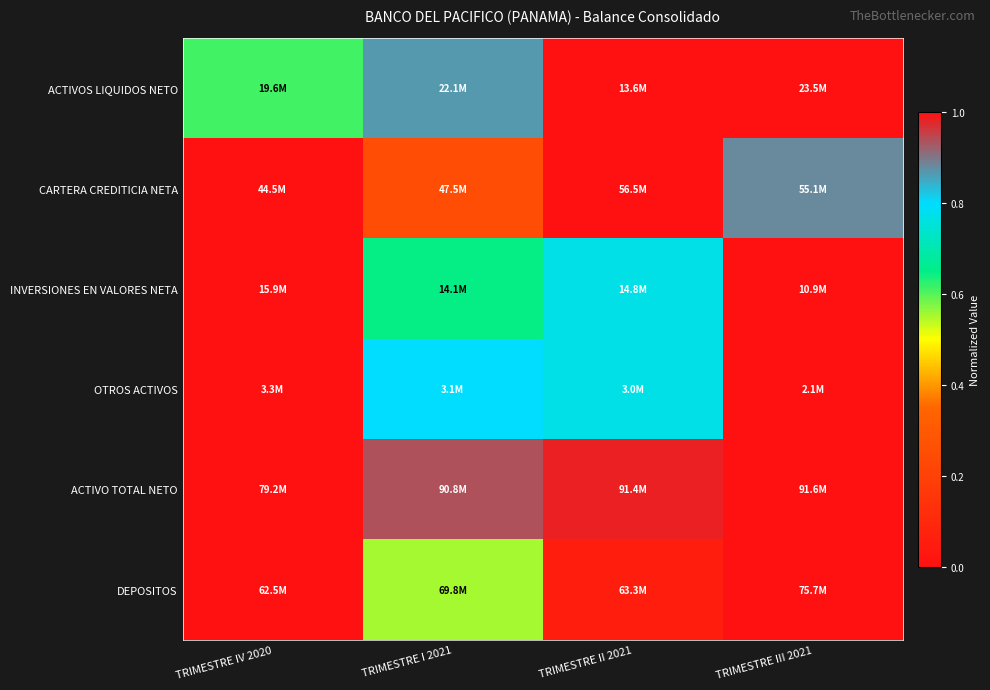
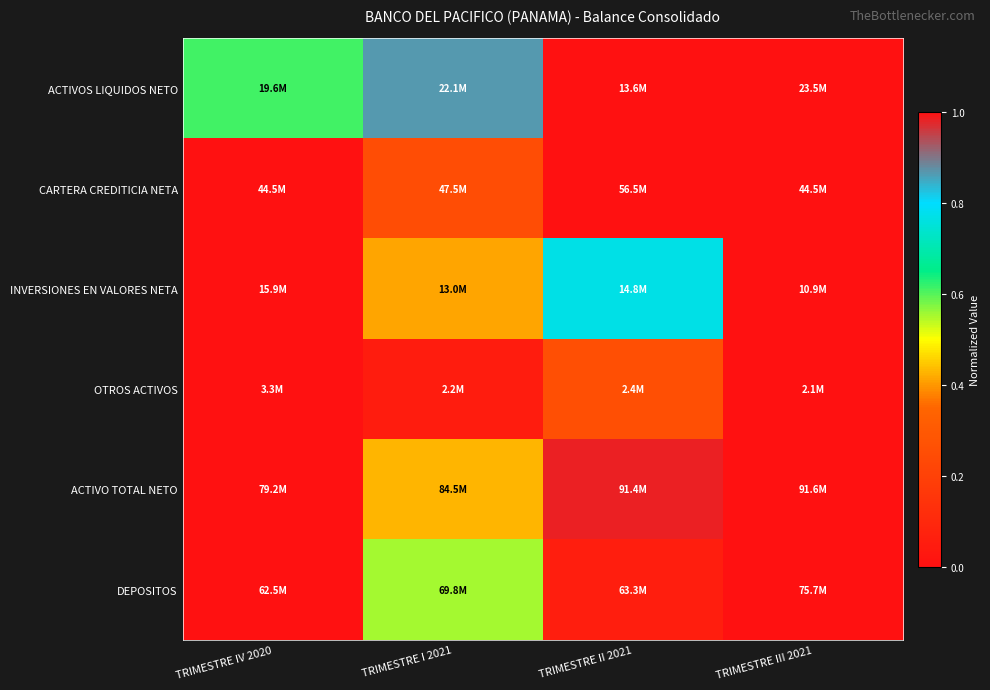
  {
    "ACTIVOS LIQUIDOS NETO": {
      "TRIMESTRE IV 2020": "19.6M",
      "TRIMESTRE I 2021": "22.1M",
      "TRIMESTRE II 2021": "13.6M",
      "TRIMESTRE III 2021": "23.5M"
    },
    "CARTERA CREDITICIA NETA": {
      "TRIMESTRE IV 2020": "44.5M",
      "TRIMESTRE I 2021": "47.5M",
      "TRIMESTRE II 2021": "56.5M",
-     "TRIMESTRE III 2021": "55.1M"
+     "TRIMESTRE III 2021": "44.5M"
    },
    "INVERSIONES EN VALORES NETA": {
      "TRIMESTRE IV 2020": "15.9M",
-     "TRIMESTRE I 2021": "14.1M",
+     "TRIMESTRE I 2021": "13.0M",
      "TRIMESTRE II 2021": "14.8M",
      "TRIMESTRE III 2021": "10.9M"
    },
    "OTROS ACTIVOS": {
      "TRIMESTRE IV 2020": "3.3M",
-     "TRIMESTRE I 2021": "3.1M",
-     "TRIMESTRE II 2021": "3.0M",
+     "TRIMESTRE I 2021": "2.2M",
+     "TRIMESTRE II 2021": "2.4M",
      "TRIMESTRE III 2021": "2.1M"
    },
    "ACTIVO TOTAL NETO": {
      "TRIMESTRE IV 2020": "79.2M",
-     "TRIMESTRE I 2021": "90.8M",
+     "TRIMESTRE I 2021": "84.5M",
      "TRIMESTRE II 2021": "91.4M",
      "TRIMESTRE III 2021": "91.6M"
    },
    "DEPOSITOS": {
      "TRIMESTRE IV 2020": "62.5M",
      "TRIMESTRE I 2021": "69.8M",
      "TRIMESTRE II 2021": "63.3M",
      "TRIMESTRE III 2021": "75.7M"
    }
  }
